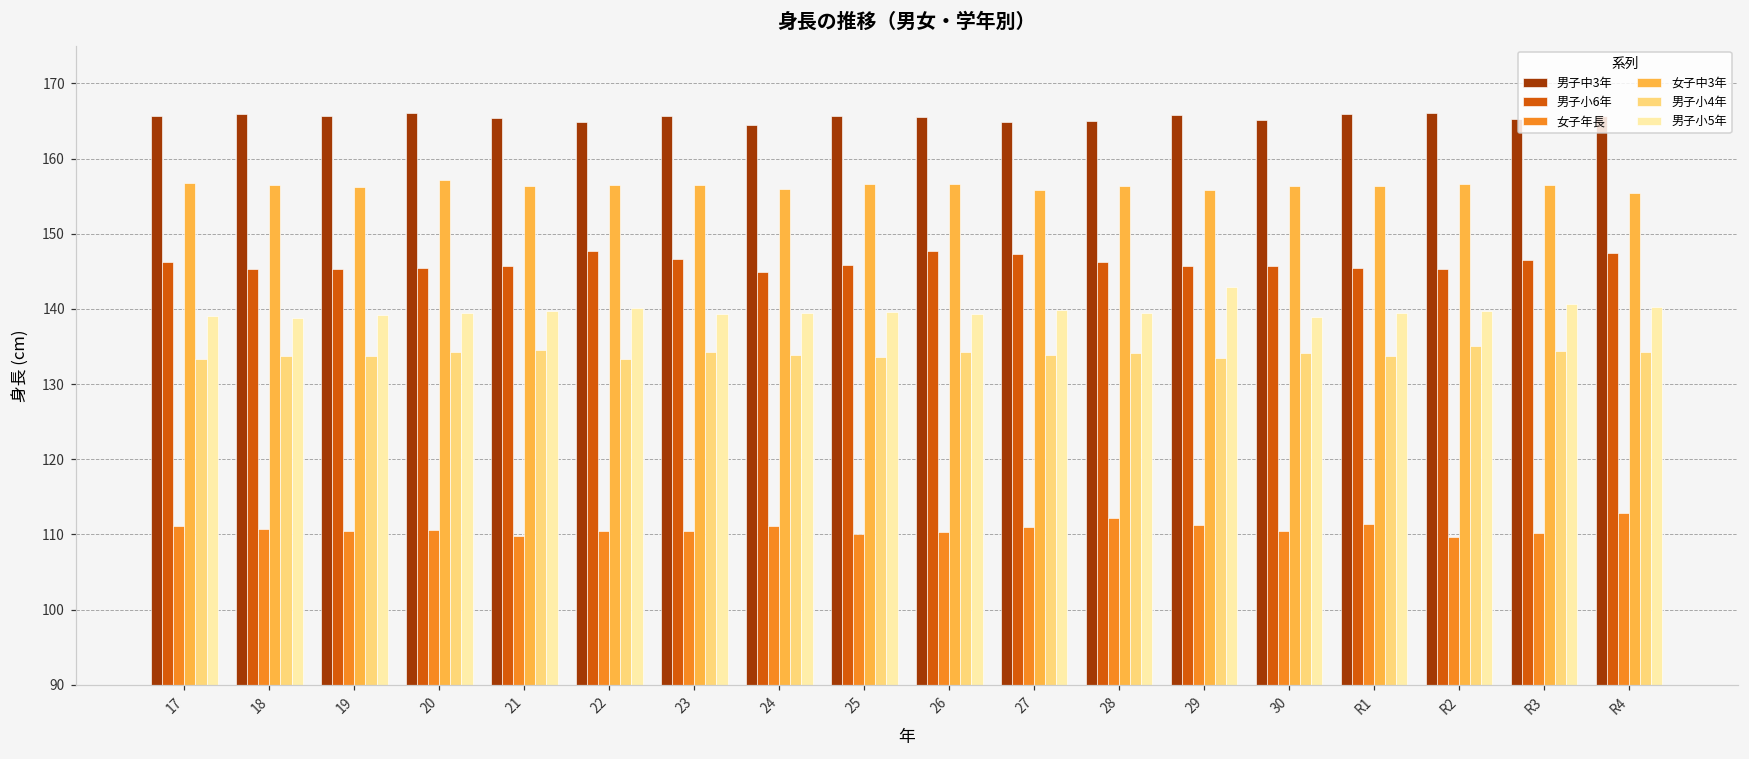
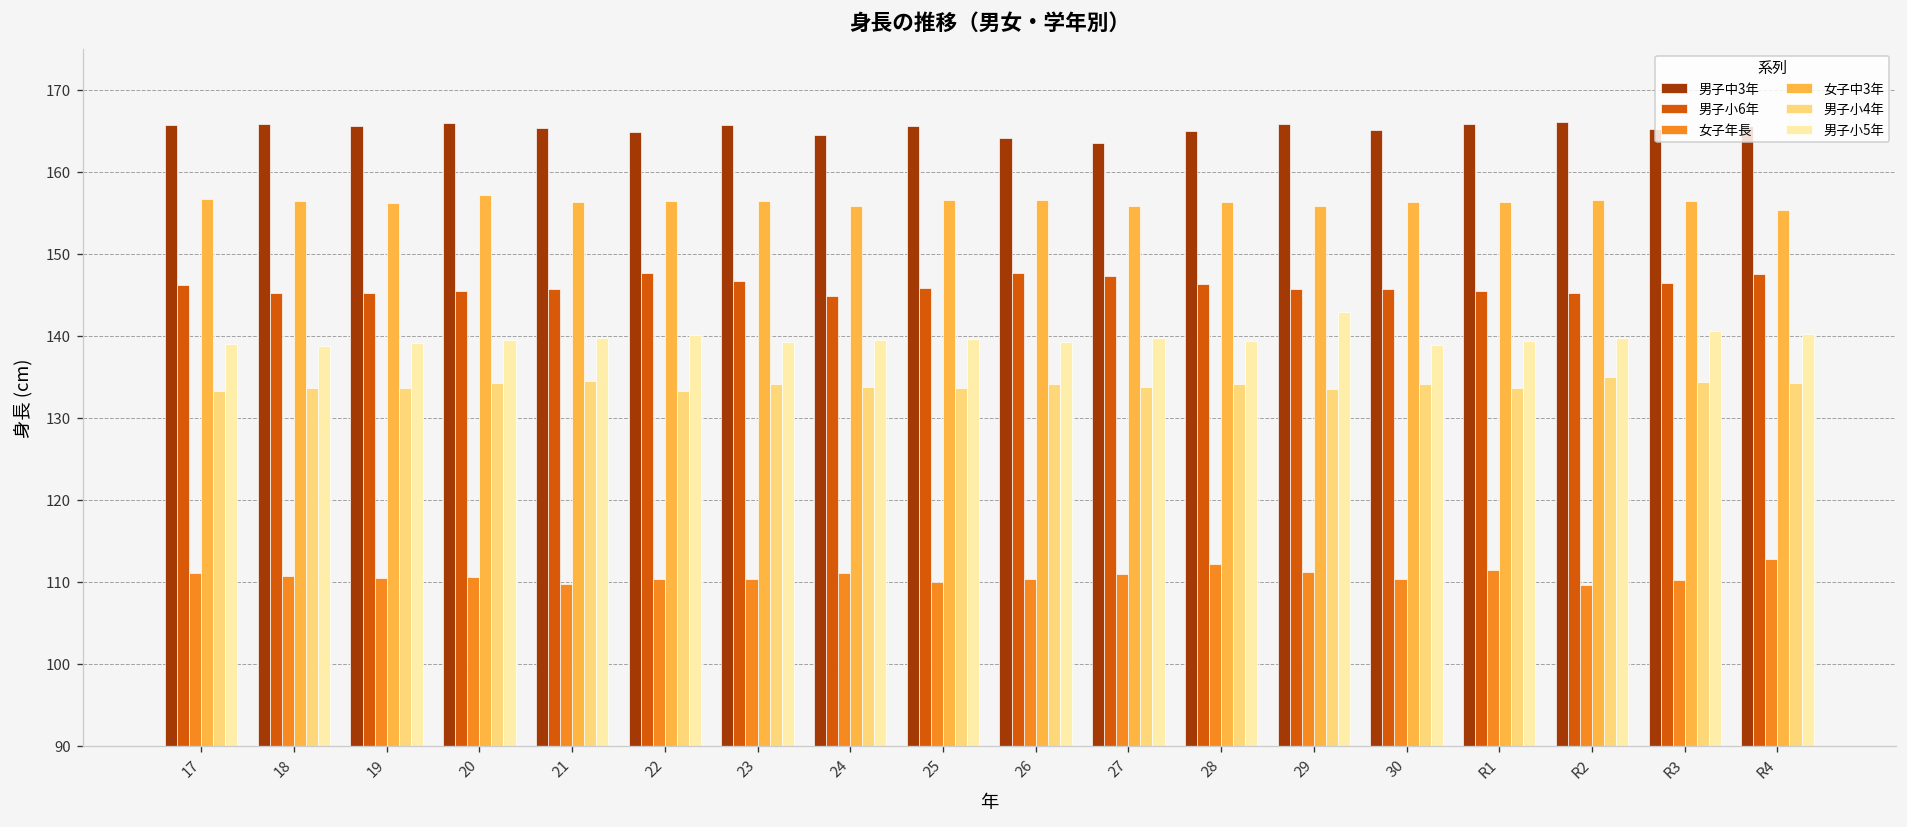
  {
    "男子中3年": {
      "17": 166,
      "18": 166,
      "19": 166,
      "20": 166,
      "21": 165,
      "22": 165,
      "23": 166,
      "24": 165,
      "25": 166,
-     "26": 166,
-     "27": 165,
+     "26": 164,
+     "27": 164,
      "28": 165,
      "29": 166,
      "30": 165,
      "R1": 166,
      "R2": 166,
      "R3": 165
    },
    "男子小6年": {
      "17": 146,
      "18": 145,
      "19": 145,
      "20": 146,
      "21": 146,
      "22": 148,
      "23": 147,
      "24": 145,
      "25": 146,
      "26": 148,
      "27": 147,
      "28": 146,
      "29": 146,
      "30": 146,
      "R1": 146,
      "R2": 145,
      "R3": 147,
      "R4": 148
    }
  }
